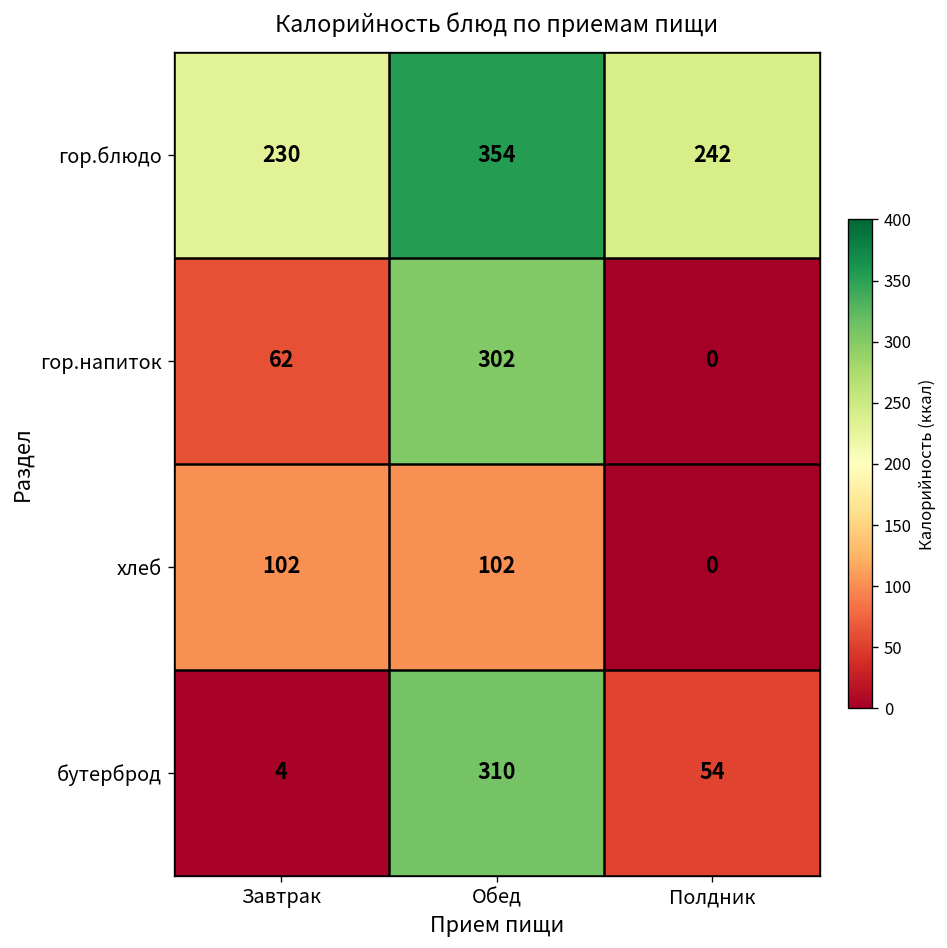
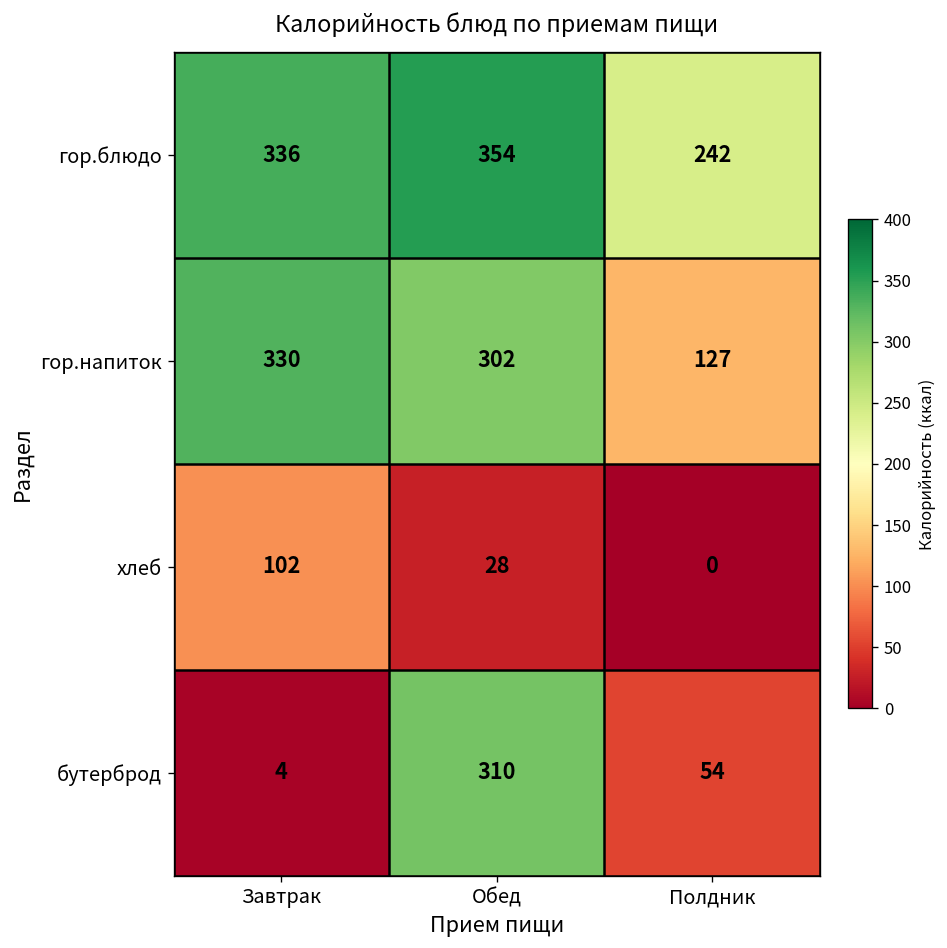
  {
    "гор.блюдо": {
-     "Завтрак": 230,
+     "Завтрак": 336,
      "Обед": 354,
      "Полдник": 242
    },
    "гор.напиток": {
-     "Завтрак": 62,
+     "Завтрак": 330,
      "Обед": 302,
-     "Полдник": 0
+     "Полдник": 127
    },
    "хлеб": {
      "Завтрак": 102,
-     "Обед": 102,
+     "Обед": 28,
      "Полдник": 0
    },
    "бутерброд": {
      "Завтрак": 4,
      "Обед": 310,
      "Полдник": 54
    }
  }
